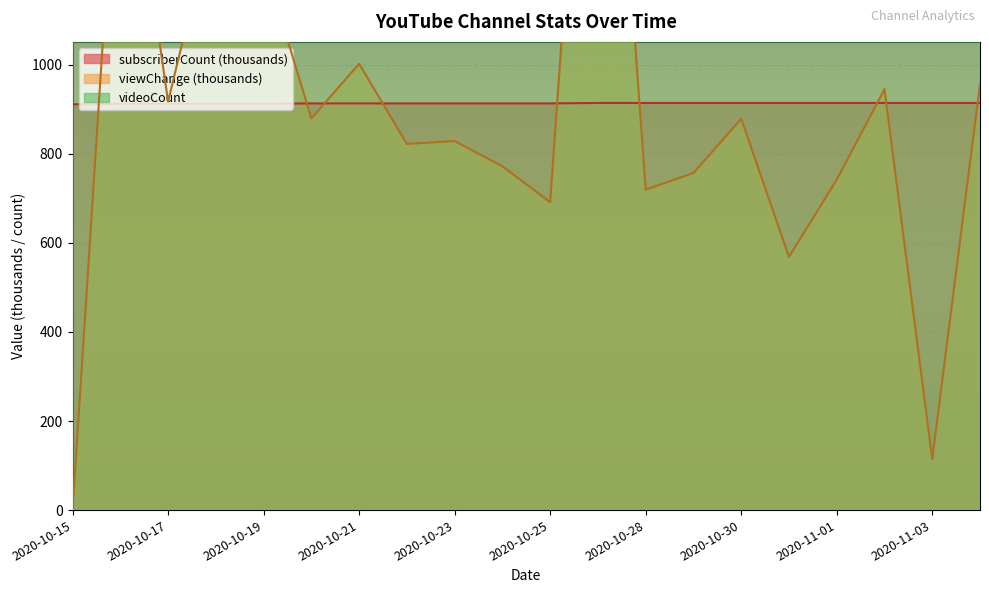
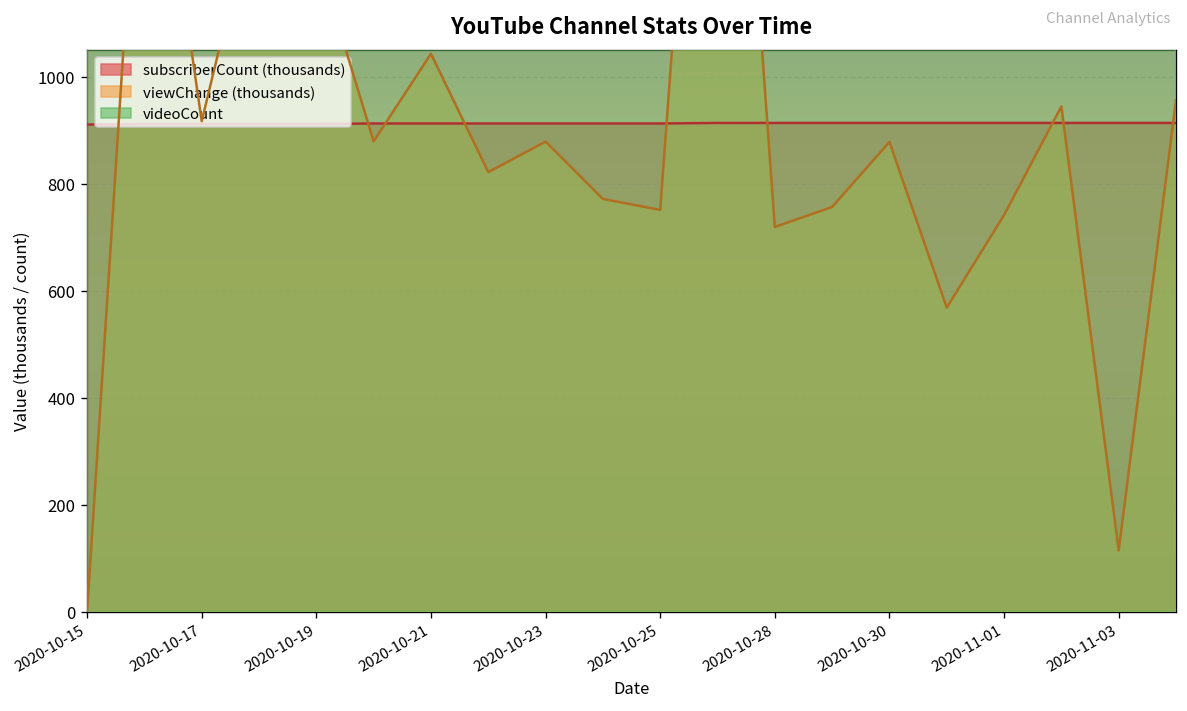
  {
    "subscriberCount (thousands)": {
      "2020-10-15": 910,
      "2020-10-21": 910,
      "2020-10-23": 910,
      "2020-10-25": 910,
      "2020-10-28": 910,
      "2020-10-30": 910,
      "2020-11-01": 910,
      "2020-11-03": 910
    },
    "viewChange (thousands)": {
      "2020-10-15": 0,
-     "2020-10-21": 1000,
-     "2020-10-23": 830,
-     "2020-10-25": 690,
+     "2020-10-21": 1040,
+     "2020-10-23": 880,
+     "2020-10-25": 750,
      "2020-10-28": 720,
      "2020-10-30": 880,
      "2020-11-01": 740,
      "2020-11-03": 110
    }
  }
